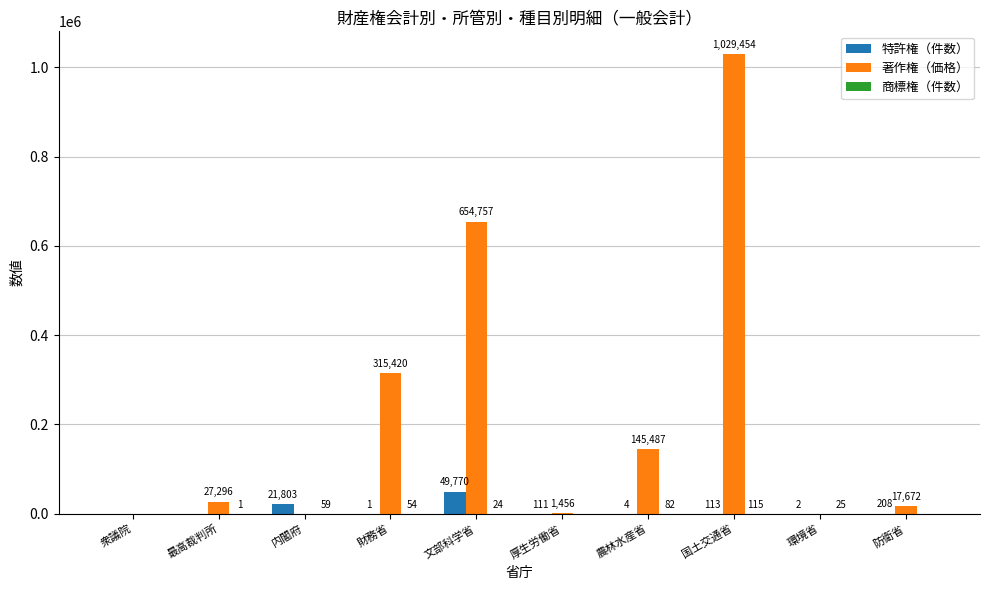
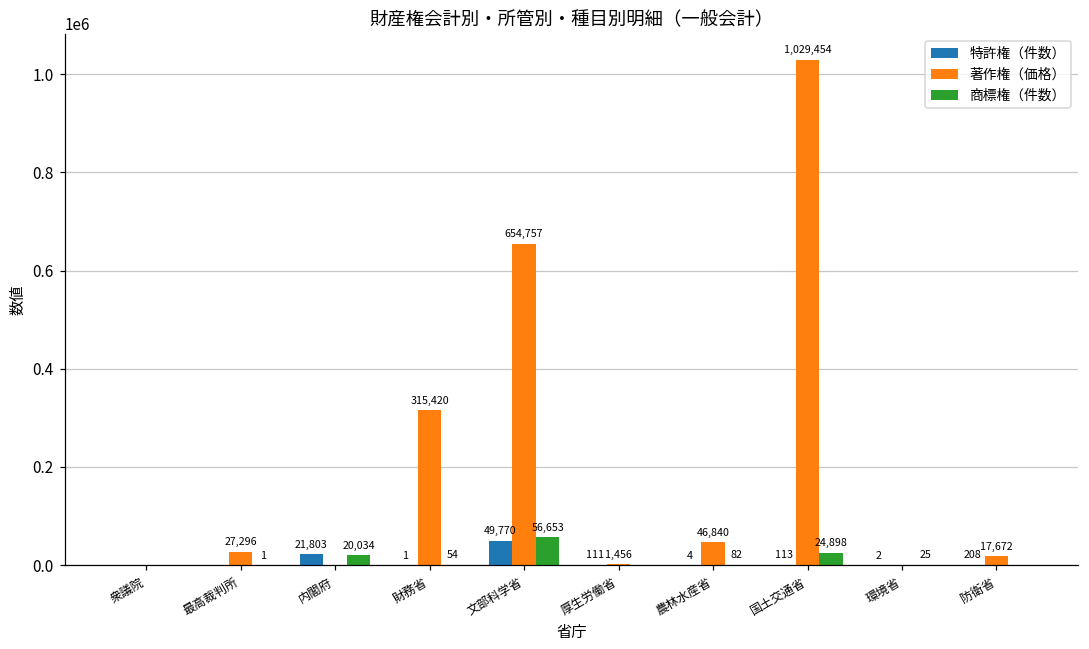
  {
    "特許権（件数）": {
      "内閣府": "21,803",
      "財務省": "1",
      "文部科学省": "49,770",
      "厚生労働省": "111",
      "農林水産省": "4",
      "国土交通省": "113",
      "環境省": "2",
      "防衛省": "208"
    },
    "著作権（価格）": {
      "最高裁判所": "27,296",
      "財務省": "315,420",
      "文部科学省": "654,757",
      "厚生労働省": "1,456",
-     "農林水産省": "145,487",
+     "農林水産省": "46,840",
      "国土交通省": "1,029,454",
      "防衛省": "17,672"
    },
    "商標権（件数）": {
      "最高裁判所": "1",
-     "内閣府": "59",
+     "内閣府": "20,034",
      "財務省": "54",
-     "文部科学省": "24",
+     "文部科学省": "56,653",
      "農林水産省": "82",
-     "国土交通省": "115",
+     "国土交通省": "24,898",
      "環境省": "25"
    }
  }
